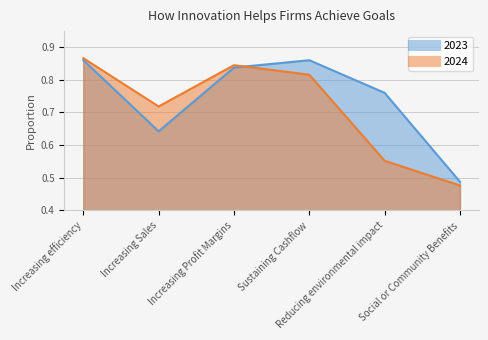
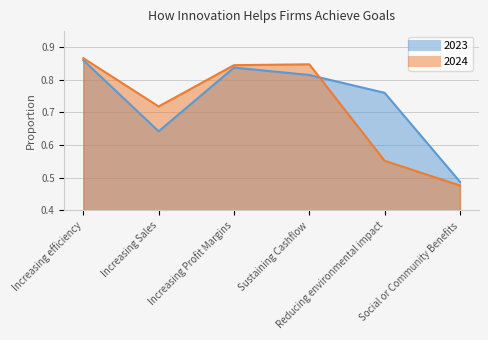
  {
    "2023": {
      "Increasing Sales": 0.64,
-     "Sustaining Cashflow": 0.86,
+     "Sustaining Cashflow": 0.82,
      "Reducing environmental impact": 0.76,
      "Social or Community Benefits": 0.49
    },
    "2024": {
      "Increasing Sales": 0.72,
-     "Sustaining Cashflow": 0.82,
+     "Sustaining Cashflow": 0.85,
      "Reducing environmental impact": 0.55,
      "Social or Community Benefits": 0.48
    }
  }
